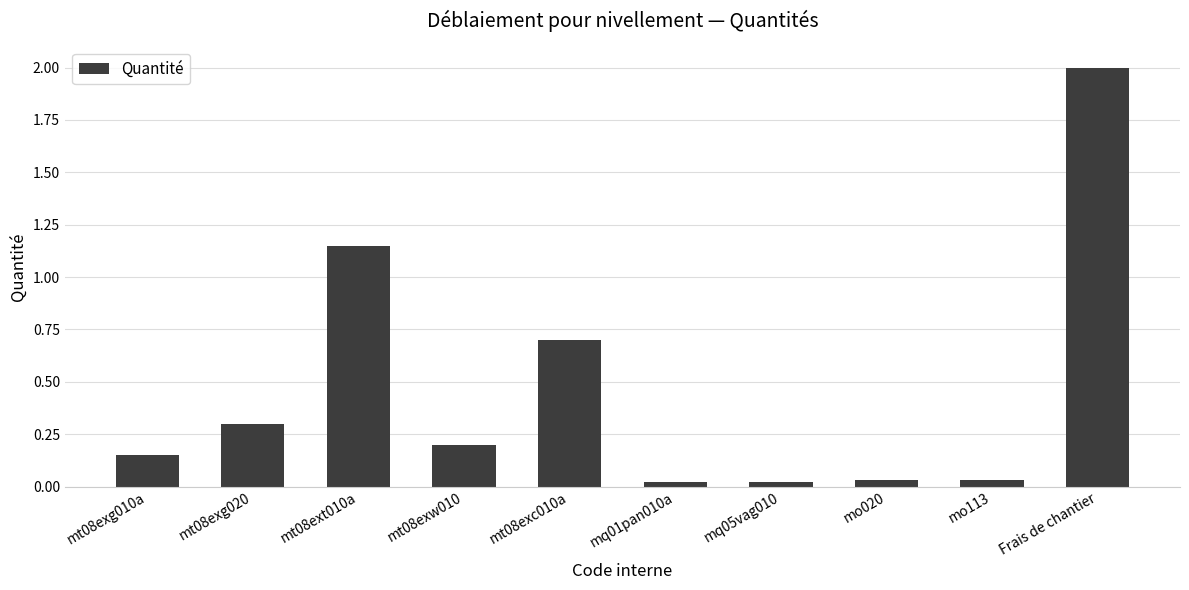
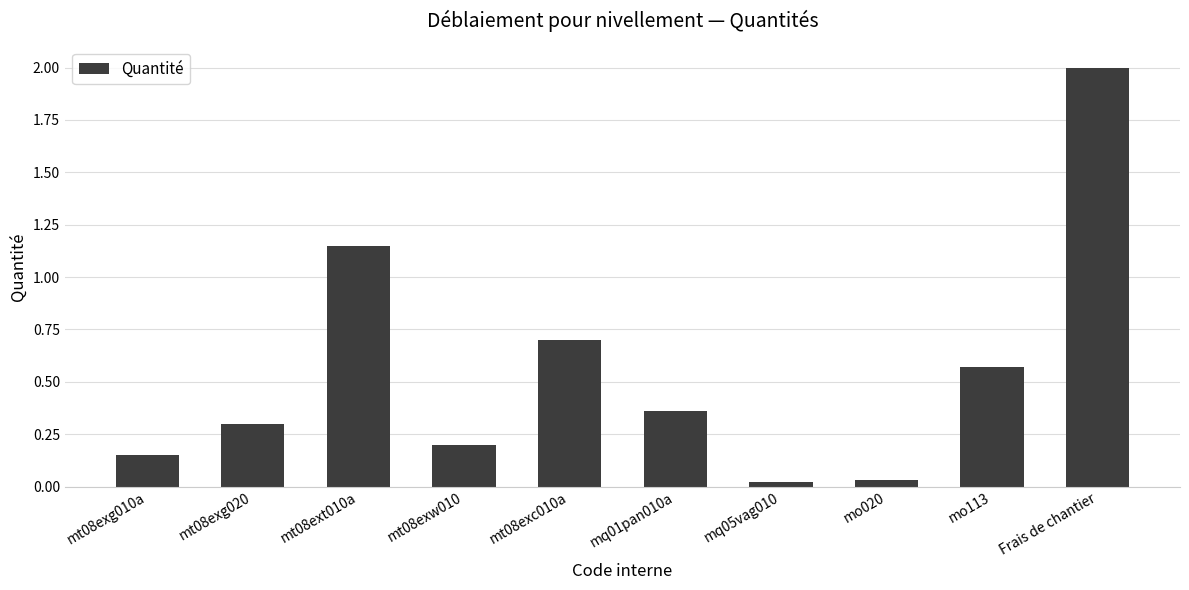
  {
    "mt08exg010a": 0.15,
    "mt08exg020": 0.30,
    "mt08ext010a": 1.15,
    "mt08exw010": 0.20,
    "mt08exc010a": 0.70,
-   "mq01pan010a": 0.02,
+   "mq01pan010a": 0.36,
    "mq05vag010": 0.02,
    "mo020": 0.03,
-   "mo113": 0.03,
+   "mo113": 0.57,
    "Frais de chantier": 2.00
  }
